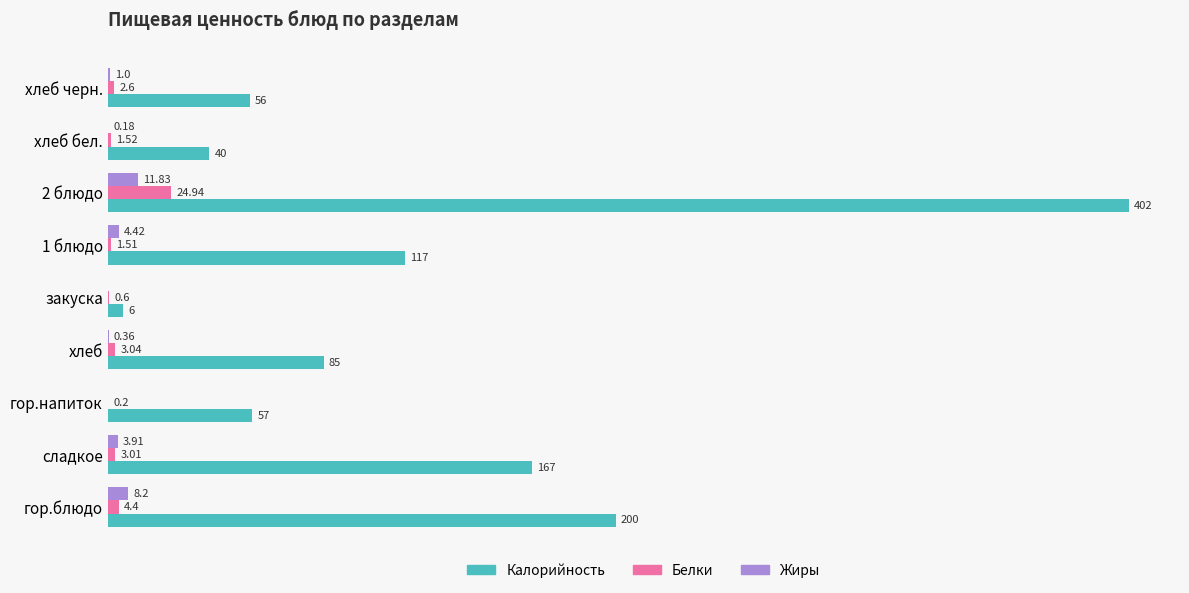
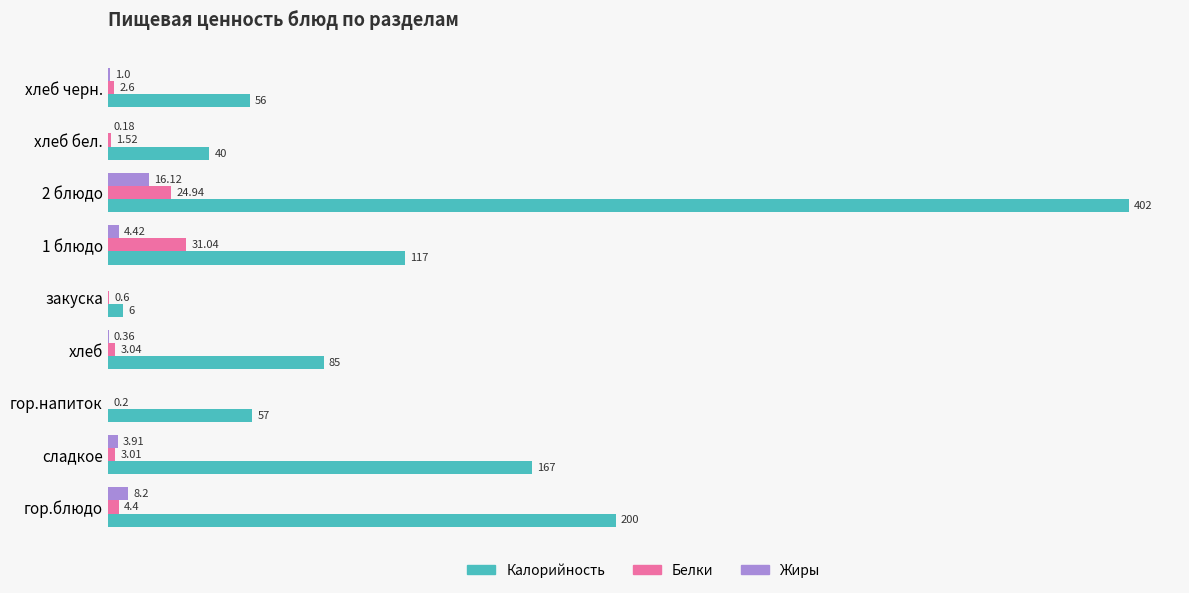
  {
    "Калорийность": {
      "хлеб черн.": 56,
      "хлеб бел.": 40,
      "2 блюдо": 402,
      "1 блюдо": 117,
      "закуска": 6,
      "хлеб": 85,
      "гор.напиток": 57,
      "сладкое": 167,
      "гор.блюдо": 200
    },
    "Белки": {
      "хлеб черн.": 2.6,
      "хлеб бел.": 1.52,
      "2 блюдо": 24.94,
-     "1 блюдо": 1.51,
+     "1 блюдо": 31.04,
      "закуска": 0.6,
      "хлеб": 3.04,
      "гор.напиток": 0.2,
      "сладкое": 3.01,
      "гор.блюдо": 4.4
    },
    "Жиры": {
      "хлеб черн.": 1.0,
      "хлеб бел.": 0.18,
-     "2 блюдо": 11.83,
+     "2 блюдо": 16.12,
      "1 блюдо": 4.42,
      "хлеб": 0.36,
      "сладкое": 3.91,
      "гор.блюдо": 8.2
    }
  }
